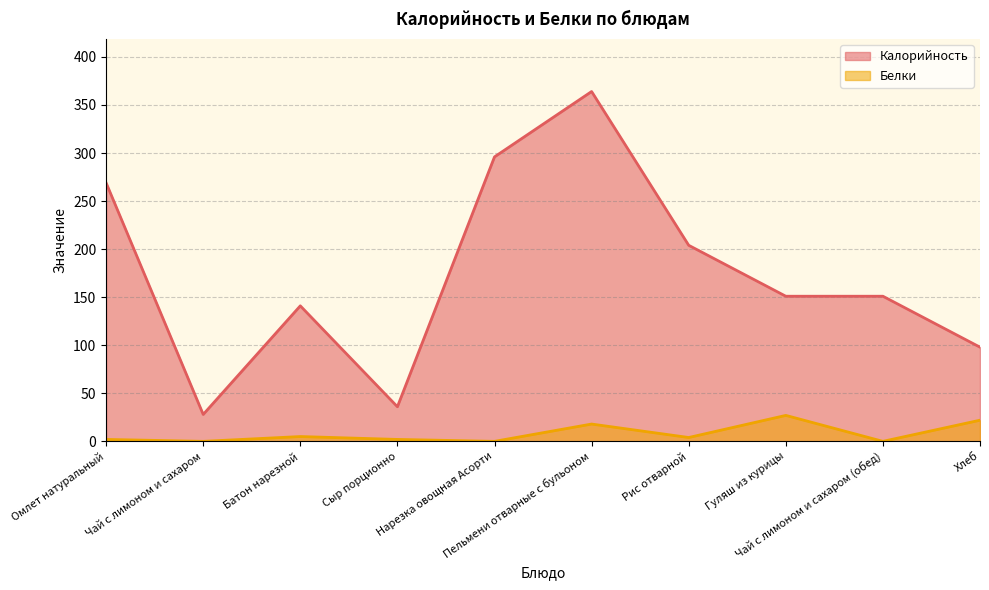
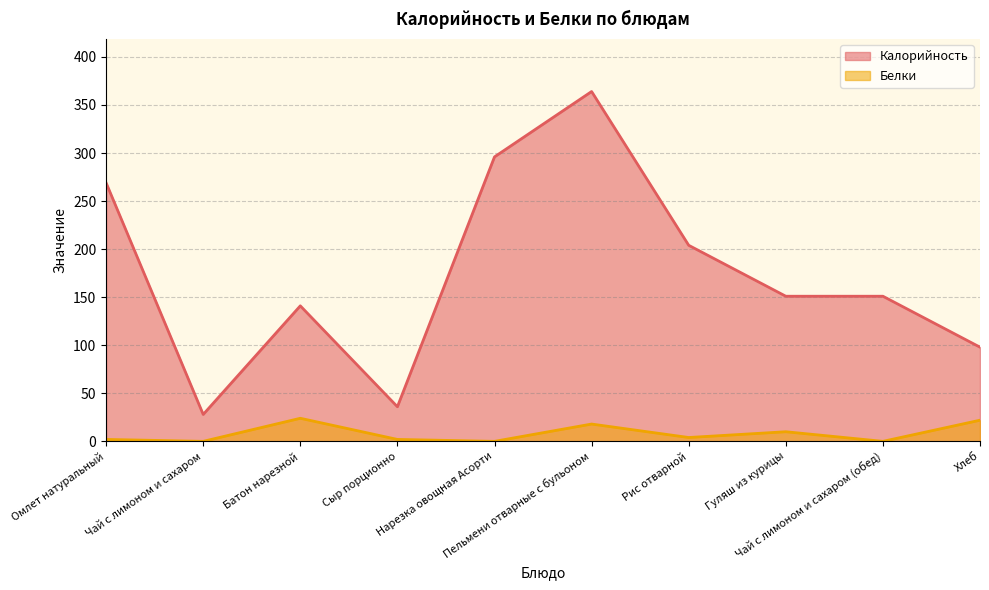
  {
    "Калорийность": {
      "Омлет натуральный": 270,
      "Чай с лимоном и сахаром": 30,
      "Батон нарезной": 140,
      "Сыр порционно": 40,
      "Нарезка овощная Асорти": 300,
      "Пельмени отварные с бульоном": 360,
      "Рис отварной": 200,
      "Гуляш из курицы": 150,
      "Чай с лимоном и сахаром (обед)": 150,
      "Хлеб": 100
    },
    "Белки": {
      "Омлет натуральный": 0,
      "Чай с лимоном и сахаром": 0,
-     "Батон нарезной": 10,
+     "Батон нарезной": 20,
      "Сыр порционно": 0,
      "Нарезка овощная Асорти": 0,
      "Пельмени отварные с бульоном": 20,
      "Рис отварной": 0,
-     "Гуляш из курицы": 30,
+     "Гуляш из курицы": 10,
      "Чай с лимоном и сахаром (обед)": 0,
      "Хлеб": 20
    }
  }
